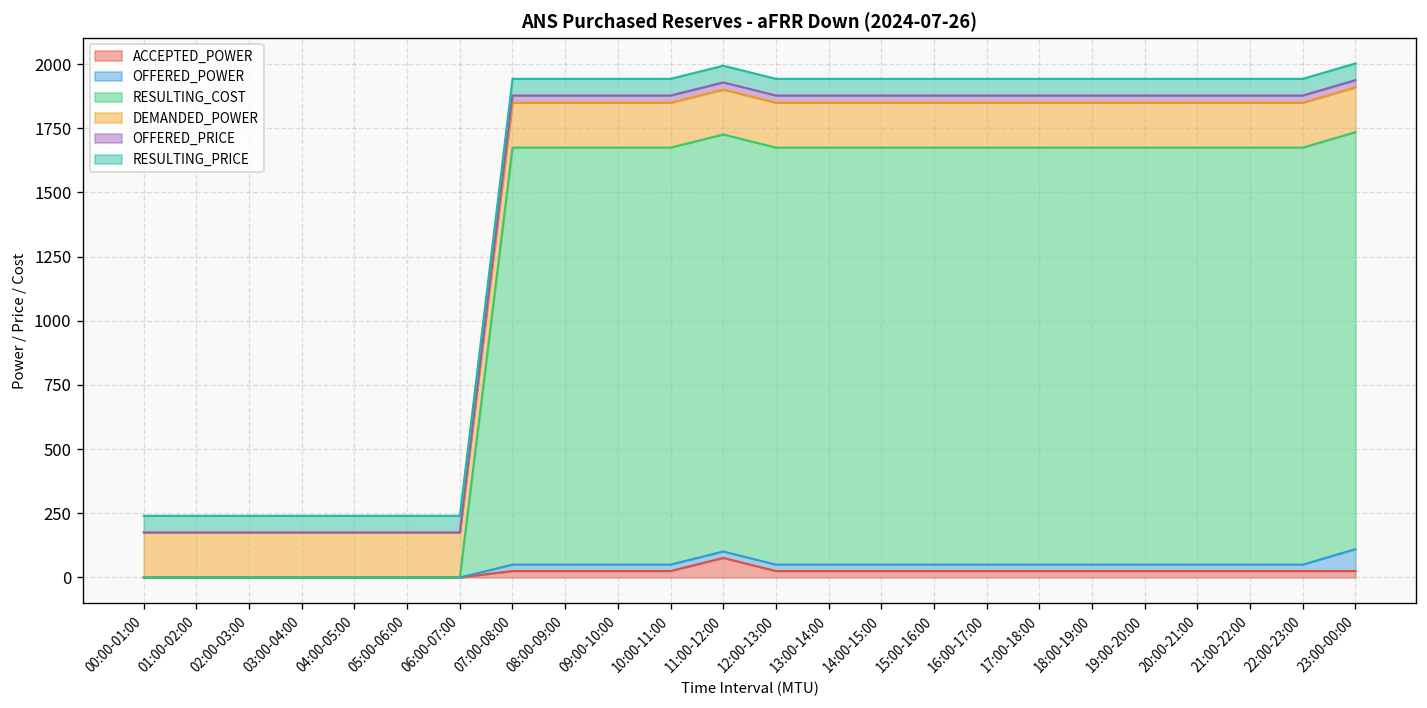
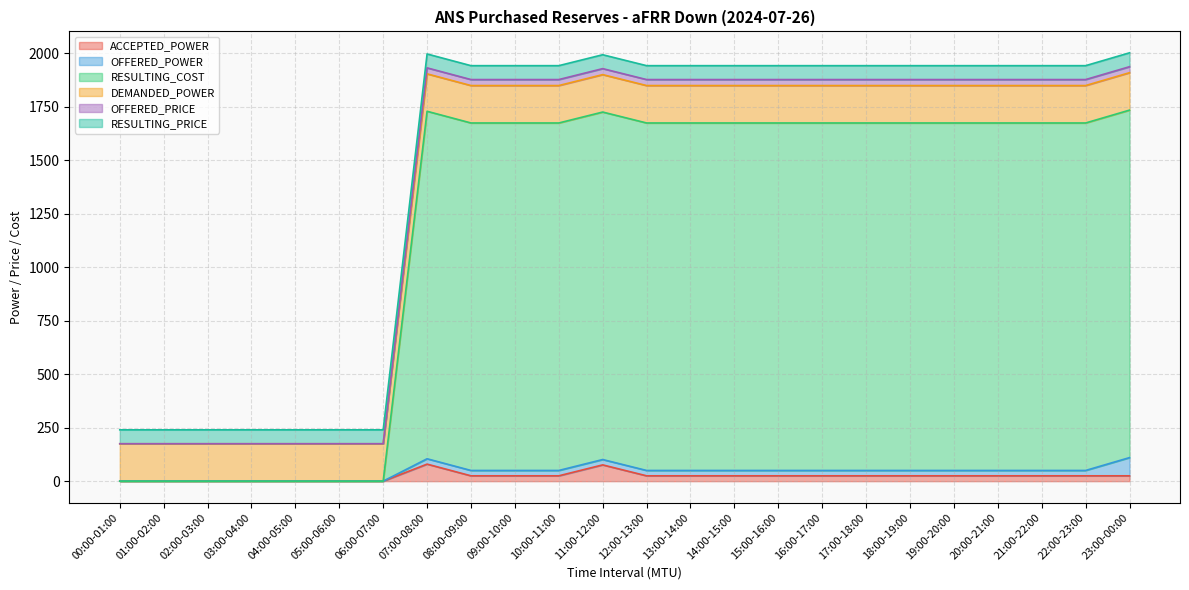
  {
    "ACCEPTED_POWER": {
-     "07:00-08:00": 30,
+     "07:00-08:00": 80,
      "08:00-09:00": 30,
      "09:00-10:00": 30,
      "10:00-11:00": 30,
      "11:00-12:00": 80,
      "12:00-13:00": 30,
      "13:00-14:00": 30,
      "14:00-15:00": 30,
      "15:00-16:00": 30,
      "16:00-17:00": 30,
      "17:00-18:00": 30,
      "18:00-19:00": 30,
      "19:00-20:00": 30,
      "20:00-21:00": 30,
      "21:00-22:00": 30,
      "22:00-23:00": 30,
      "23:00-00:00": 30
    },
    "DEMANDED_POWER": {
      "07:00-08:00": 180,
      "08:00-09:00": 180,
      "09:00-10:00": 180,
      "10:00-11:00": 180,
      "11:00-12:00": 180,
      "12:00-13:00": 180,
      "13:00-14:00": 180,
      "14:00-15:00": 180,
      "15:00-16:00": 180,
      "16:00-17:00": 180,
      "17:00-18:00": 180,
      "18:00-19:00": 180,
      "19:00-20:00": 180,
      "20:00-21:00": 180,
      "21:00-22:00": 180,
      "22:00-23:00": 180,
      "23:00-00:00": 180
    },
    "OFFERED_PRICE": {
      "07:00-08:00": 30,
      "08:00-09:00": 30,
      "09:00-10:00": 30,
      "10:00-11:00": 30,
      "11:00-12:00": 30,
      "12:00-13:00": 30,
      "13:00-14:00": 30,
      "14:00-15:00": 30,
      "15:00-16:00": 30,
      "16:00-17:00": 30,
      "17:00-18:00": 30,
      "18:00-19:00": 30,
      "19:00-20:00": 30,
      "20:00-21:00": 30,
      "21:00-22:00": 30,
      "22:00-23:00": 30,
      "23:00-00:00": 30
    }
  }
